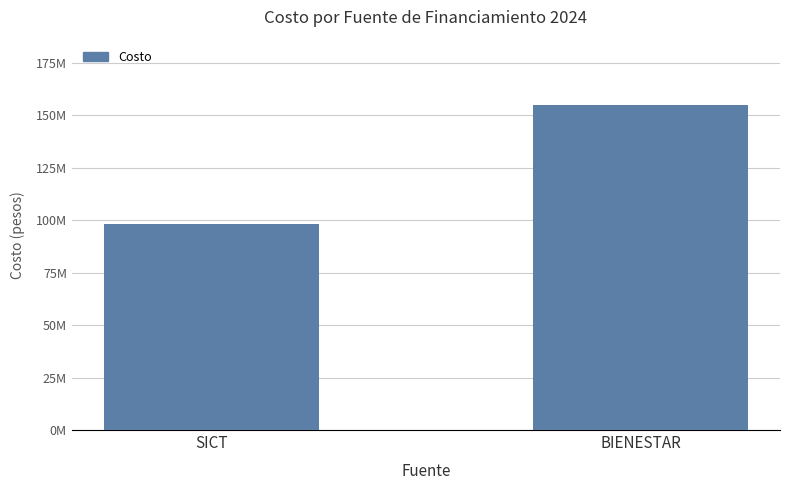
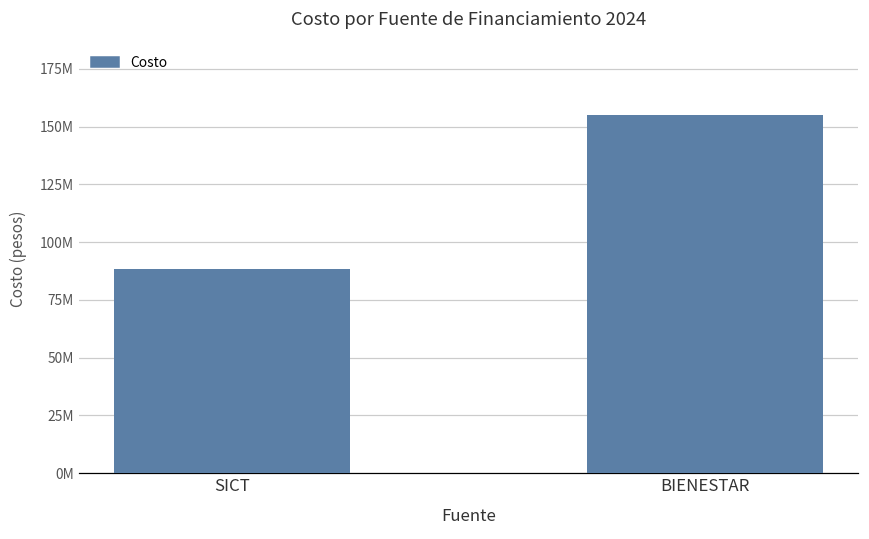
  {
-   "SICT": 98000000,
+   "SICT": 88000000,
    "BIENESTAR": 155000000
  }
